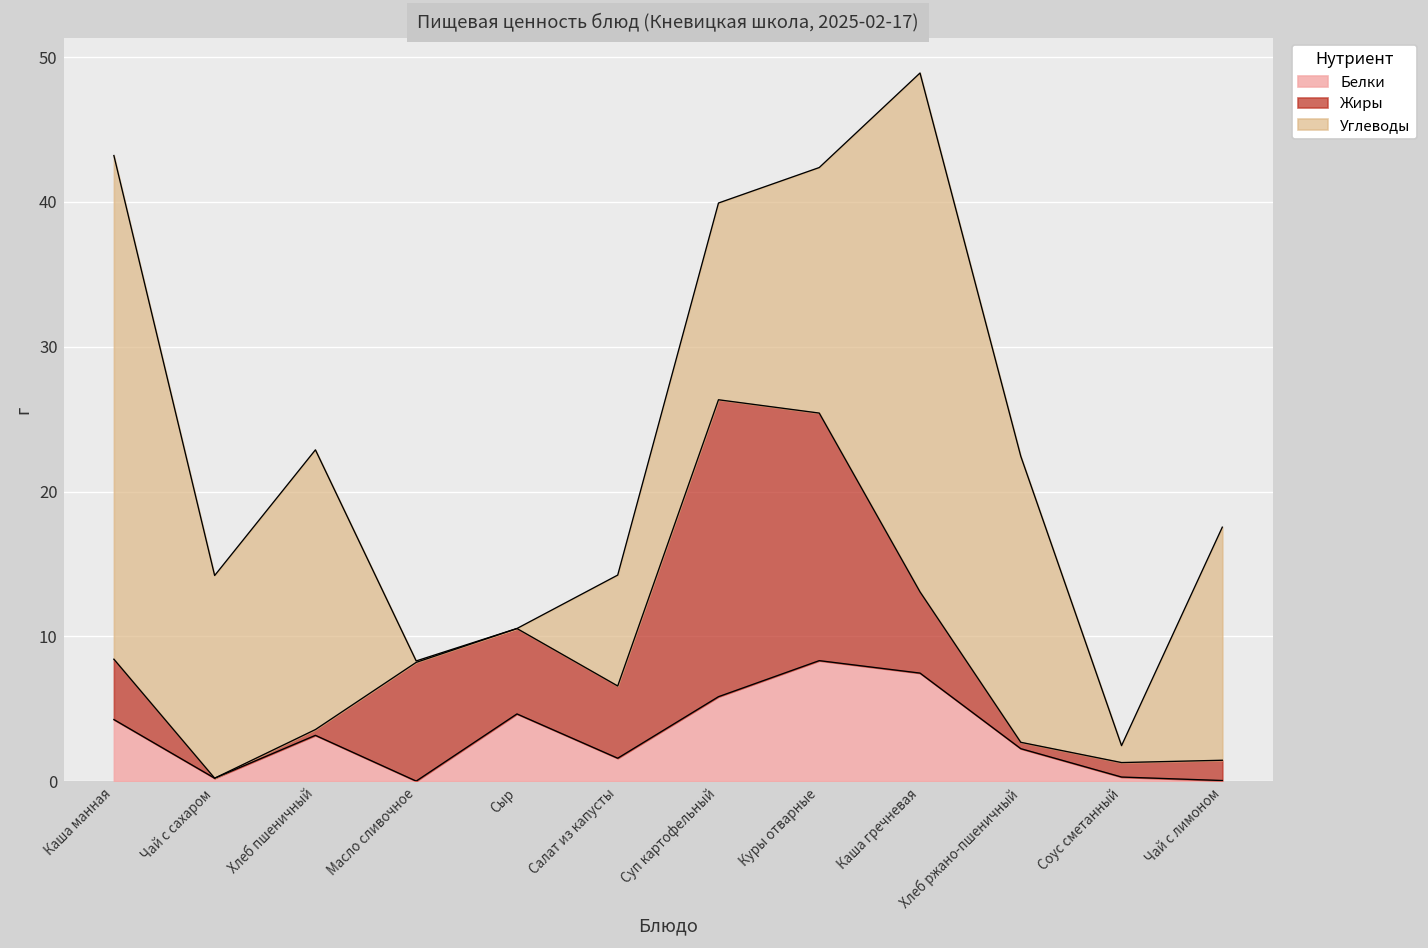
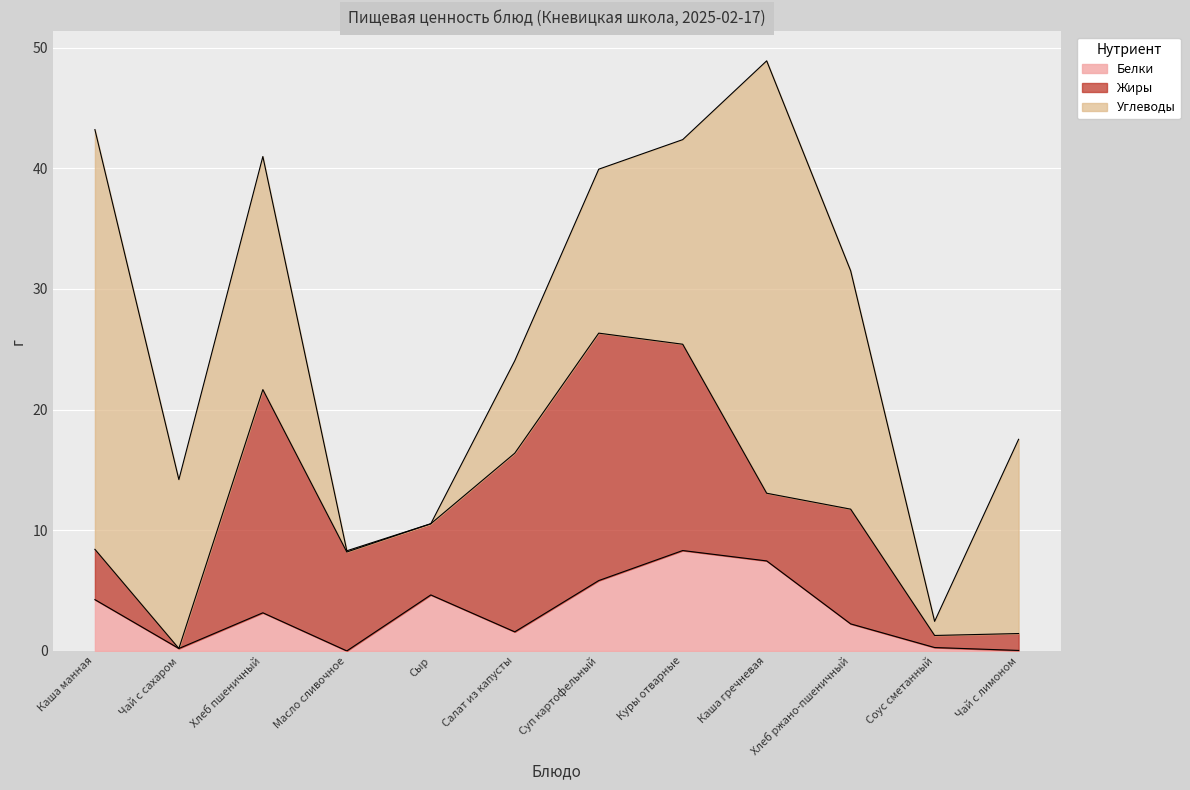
  {
    "Жиры": {
      "Каша манная": 4.2,
-     "Хлеб пшеничный": 0.4,
-     "Салат из капусты": 5.0,
+     "Хлеб пшеничный": 18.5,
+     "Салат из капусты": 14.8,
      "Суп картофельный": 20.5,
      "Куры отварные": 17.1,
      "Каша гречневая": 5.6,
-     "Хлеб ржано-пшеничный": 0.4,
+     "Хлеб ржано-пшеничный": 9.5,
      "Соус сметанный": 1.0,
      "Чай с лимоном": 1.4
    }
  }
